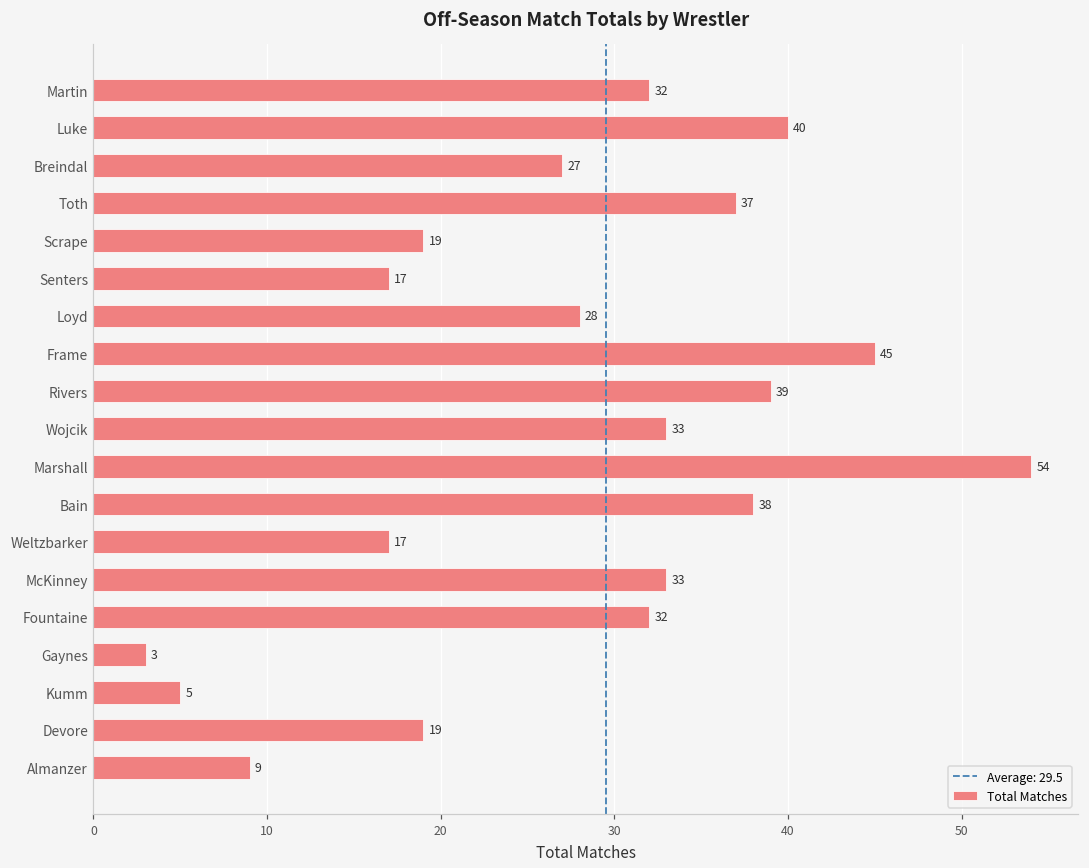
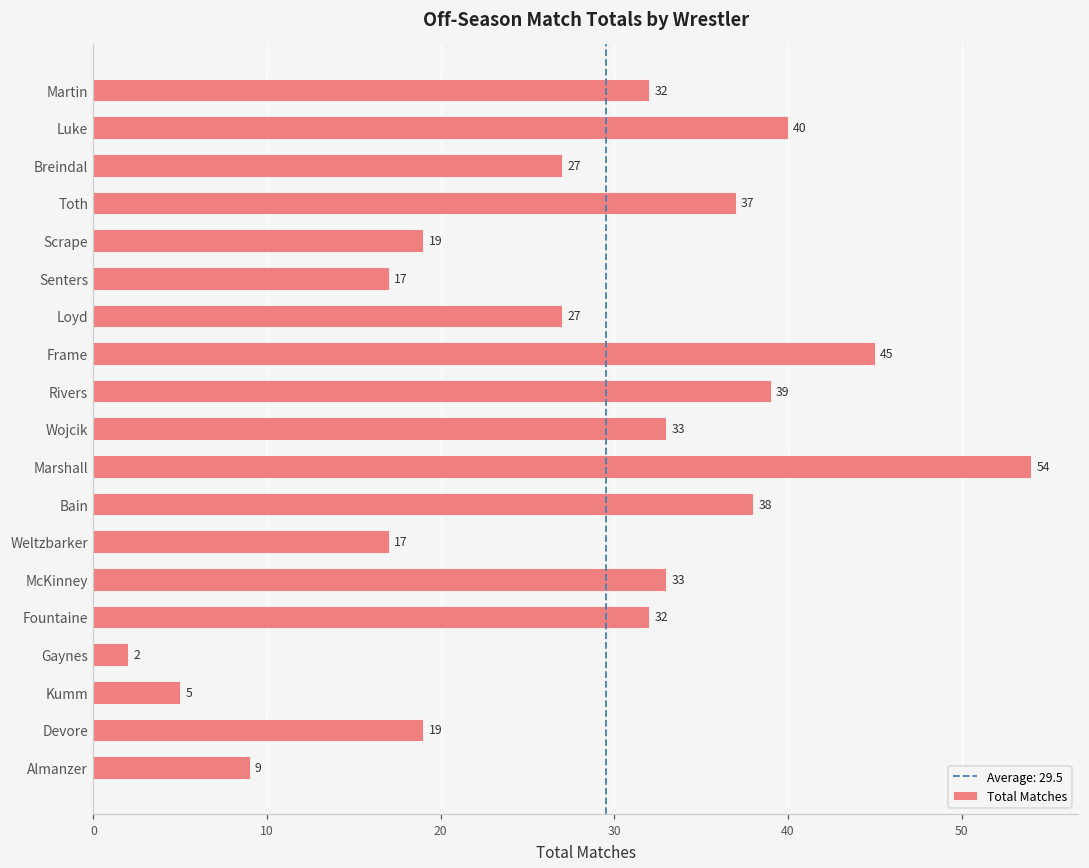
  {
    "Martin": 32,
    "Luke": 40,
    "Breindal": 27,
    "Toth": 37,
    "Scrape": 19,
    "Senters": 17,
-   "Loyd": 28,
+   "Loyd": 27,
    "Frame": 45,
    "Rivers": 39,
    "Wojcik": 33,
    "Marshall": 54,
    "Bain": 38,
    "Weltzbarker": 17,
    "McKinney": 33,
    "Fountaine": 32,
-   "Gaynes": 3,
+   "Gaynes": 2,
    "Kumm": 5,
    "Devore": 19,
    "Almanzer": 9
  }
